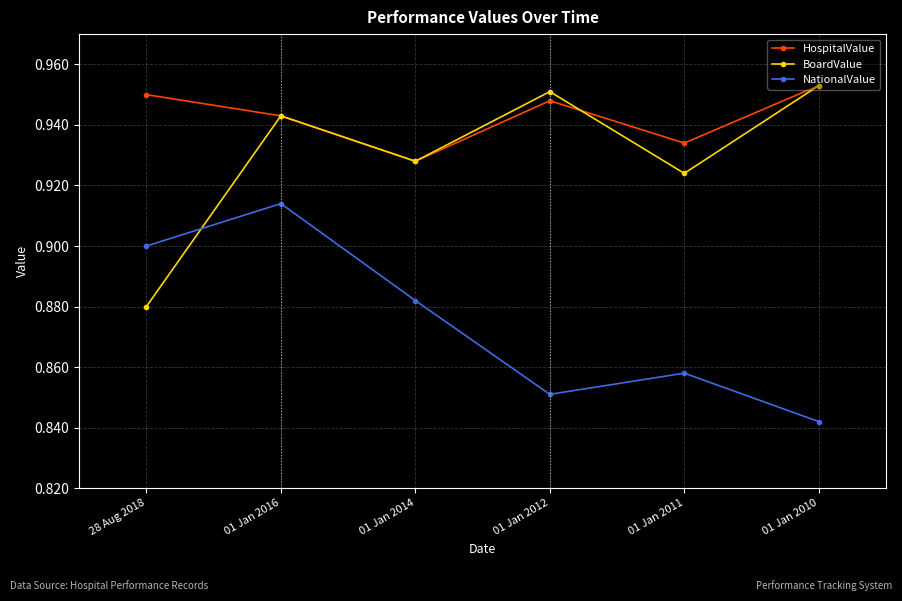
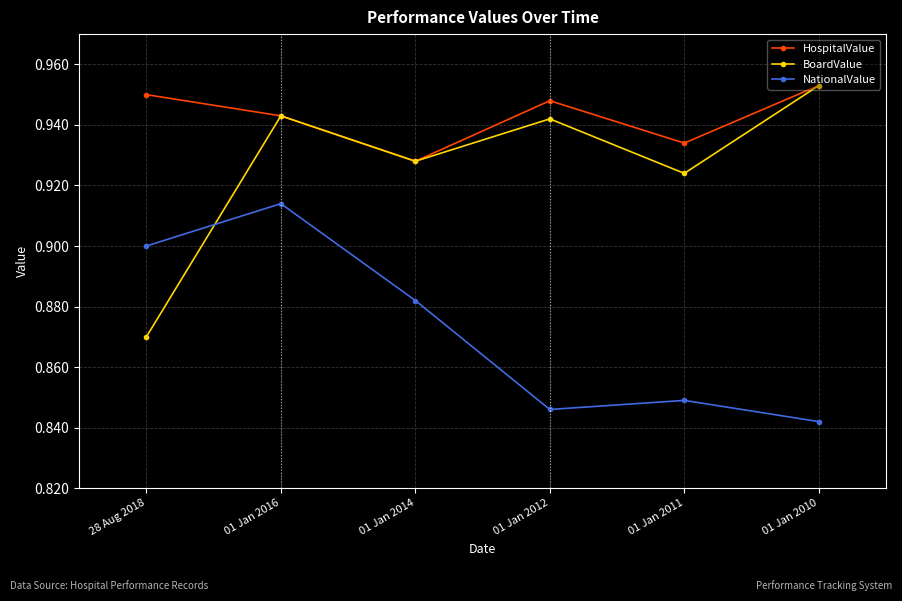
  {
    "HospitalValue": {
      "28 Aug 2018": 0.950,
      "01 Jan 2012": 0.948,
      "01 Jan 2011": 0.934
    },
    "BoardValue": {
-     "28 Aug 2018": 0.88,
-     "01 Jan 2012": 0.951,
+     "28 Aug 2018": 0.87,
+     "01 Jan 2012": 0.942,
      "01 Jan 2011": 0.924
    },
    "NationalValue": {
      "28 Aug 2018": 0.900,
      "01 Jan 2016": 0.914,
      "01 Jan 2014": 0.882,
-     "01 Jan 2012": 0.851,
-     "01 Jan 2011": 0.858,
+     "01 Jan 2012": 0.846,
+     "01 Jan 2011": 0.849,
      "01 Jan 2010": 0.842
    }
  }
